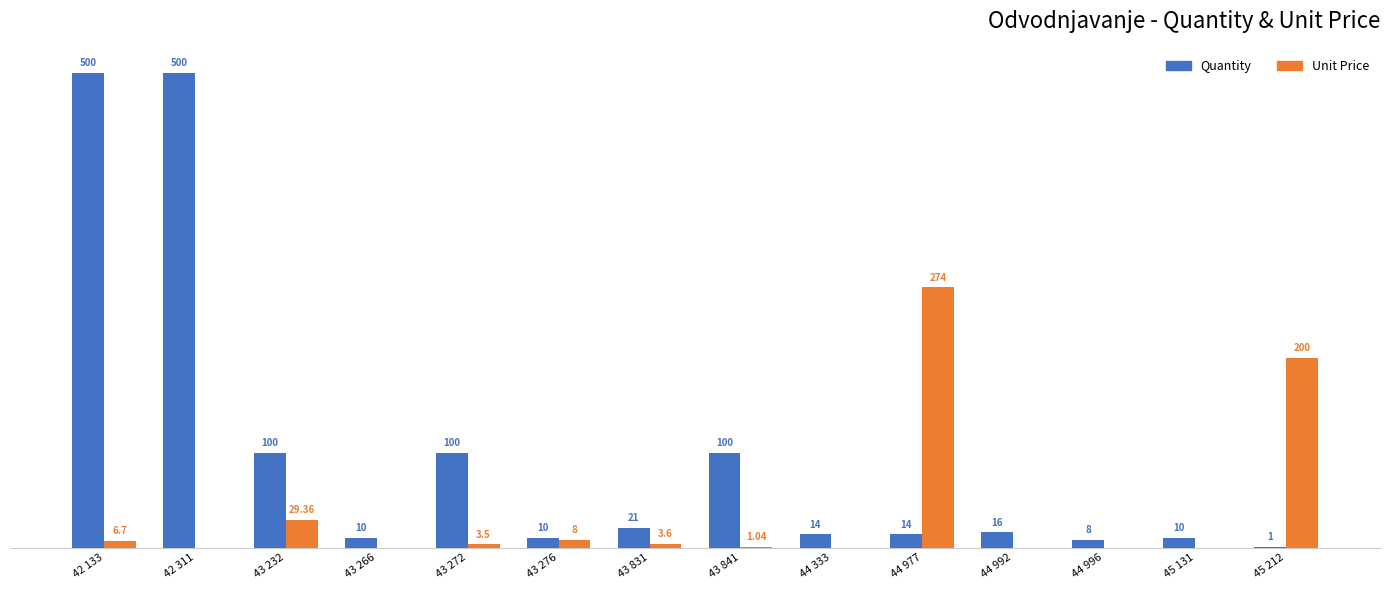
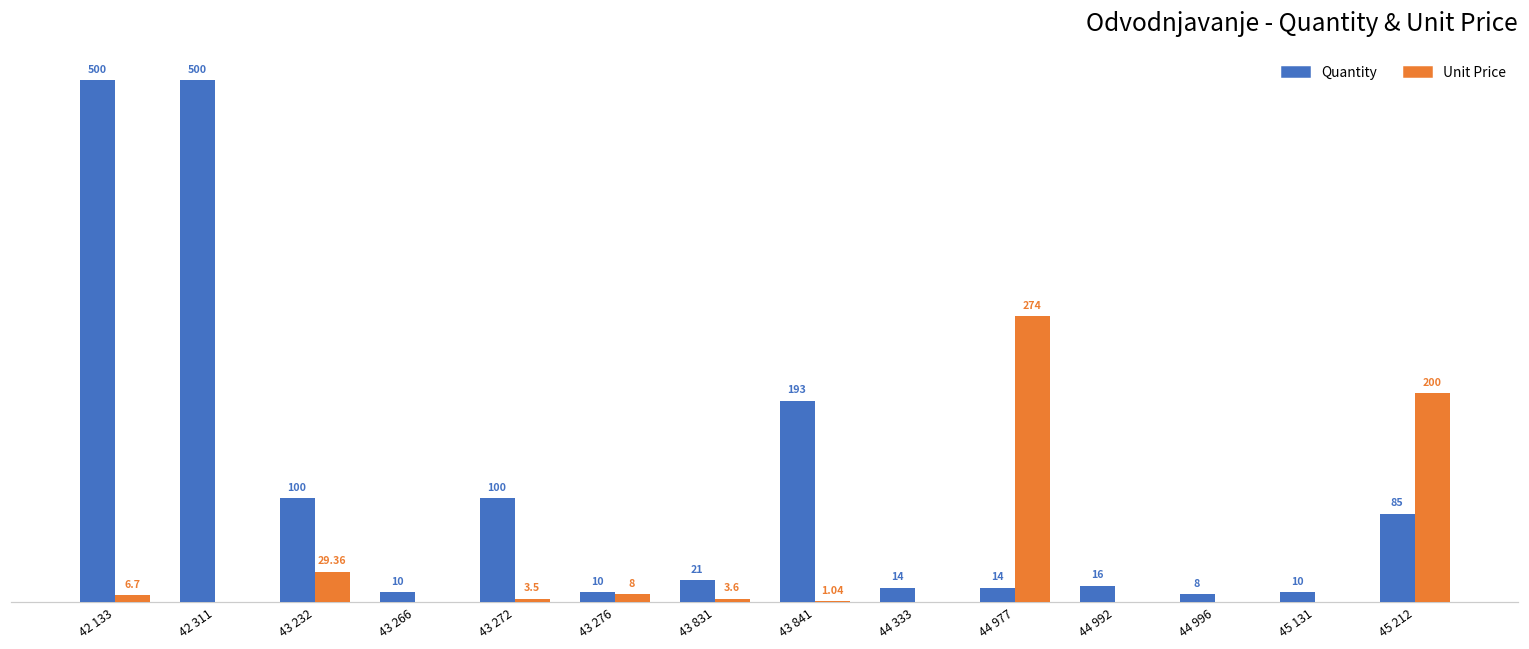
  {
    "Quantity": {
      "42 133": 500,
      "42 311": 500,
      "43 232": 100,
      "43 266": 10,
      "43 272": 100,
      "43 276": 10,
      "43 831": 21,
-     "43 841": 100,
+     "43 841": 193,
      "44 333": 14,
      "44 977": 14,
      "44 992": 16,
      "44 996": 8,
      "45 131": 10,
-     "45 212": 1
+     "45 212": 85
    },
    "Unit Price": {
      "42 133": 6.7,
      "43 232": 29.36,
      "43 272": 3.5,
      "43 276": 8,
      "43 831": 3.6,
      "43 841": 1.04,
      "44 977": 274,
      "45 212": 200
    }
  }
